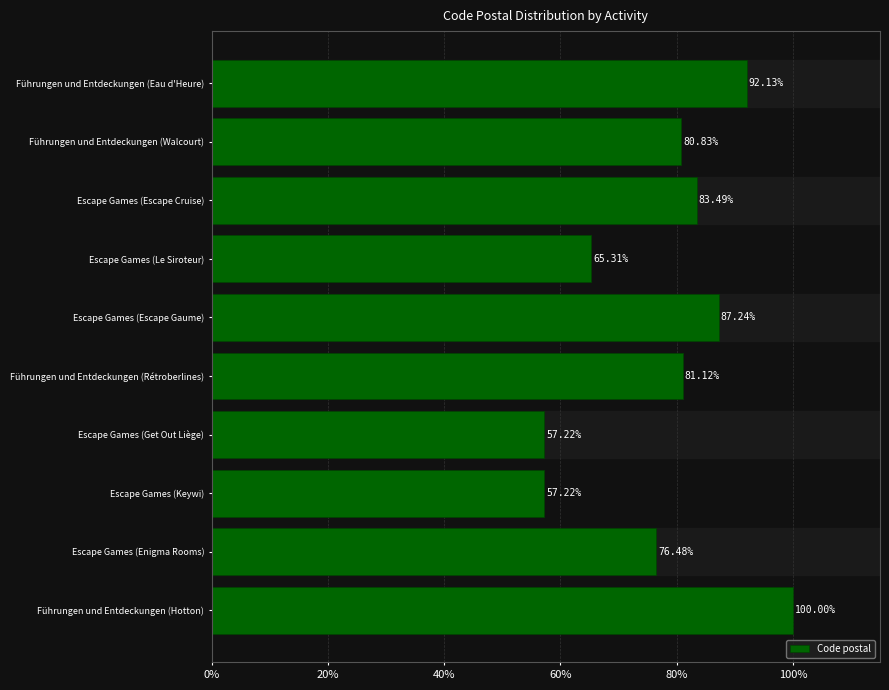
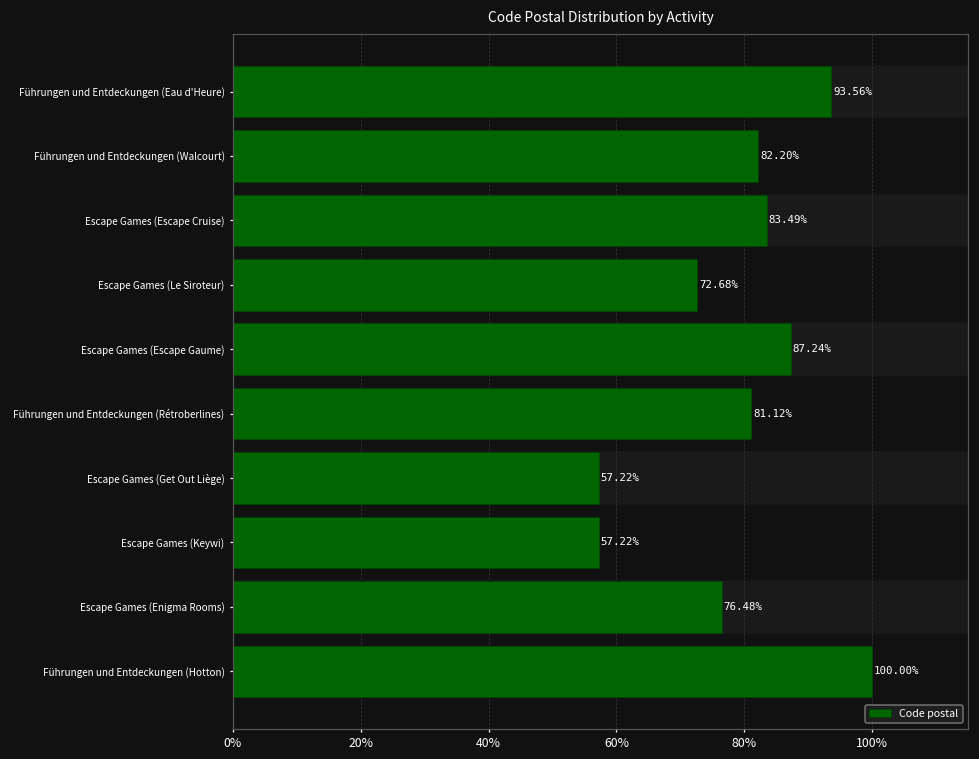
  {
-   "Führungen und Entdeckungen (Eau d'Heure)": "92.13%",
-   "Führungen und Entdeckungen (Walcourt)": "80.83%",
+   "Führungen und Entdeckungen (Eau d'Heure)": "93.56%",
+   "Führungen und Entdeckungen (Walcourt)": "82.20%",
    "Escape Games (Escape Cruise)": "83.49%",
-   "Escape Games (Le Siroteur)": "65.31%",
+   "Escape Games (Le Siroteur)": "72.68%",
    "Escape Games (Escape Gaume)": "87.24%",
    "Führungen und Entdeckungen (Rétroberlines)": "81.12%",
    "Escape Games (Get Out Liège)": "57.22%",
    "Escape Games (Keywi)": "57.22%",
    "Escape Games (Enigma Rooms)": "76.48%",
    "Führungen und Entdeckungen (Hotton)": "100.00%"
  }
